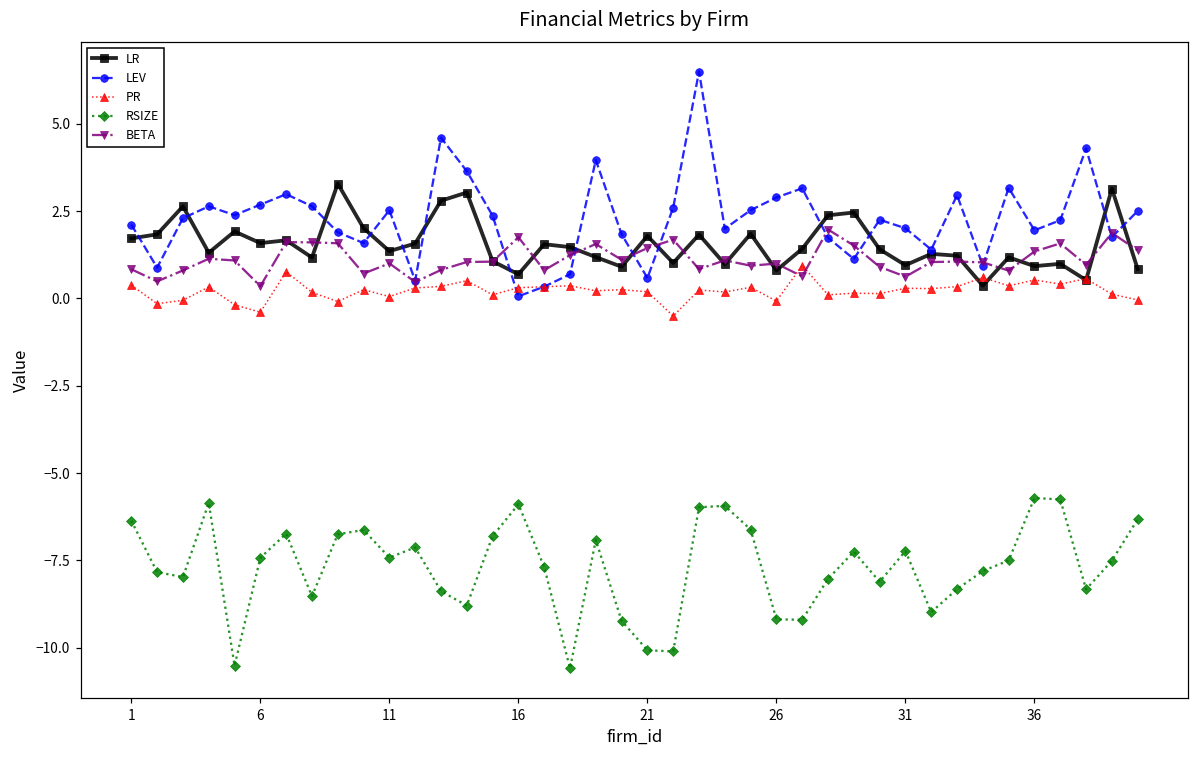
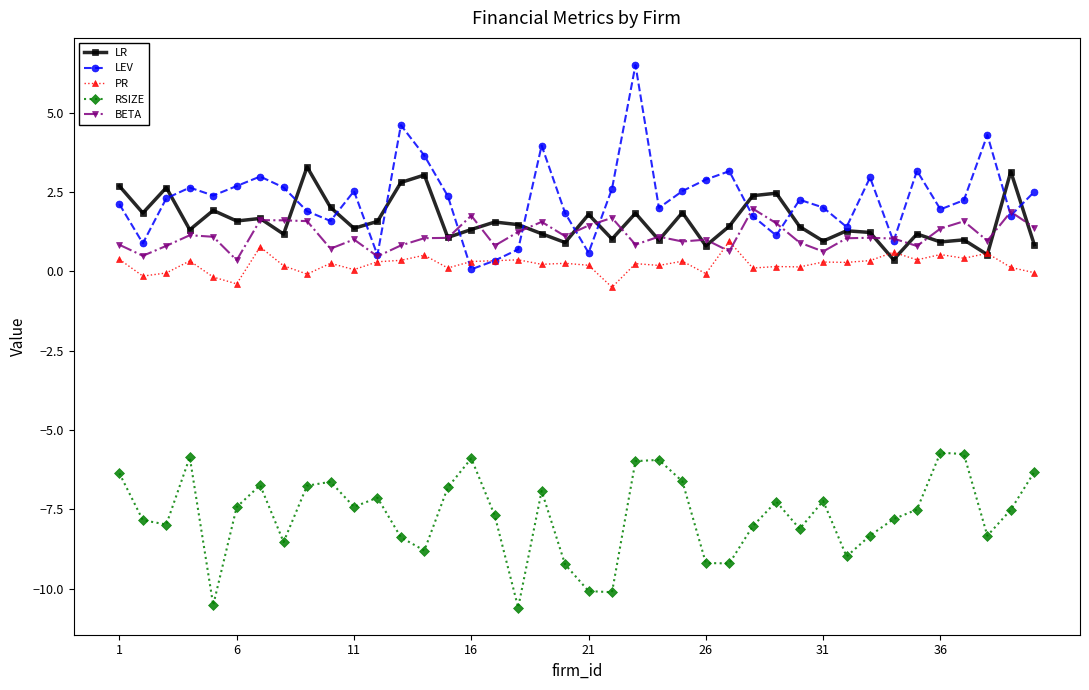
  {
    "LR": {
-     "1": 1.7,
+     "1": 2.7,
      "6": 1.6,
      "11": 1.4,
-     "16": 0.7,
+     "16": 1.3,
      "21": 1.8,
      "26": 0.8,
      "31": 1.0,
      "36": 0.9
    },
    "LEV": {
      "1": 2.1,
      "6": 2.7,
      "11": 2.5,
      "16": 0.1,
      "21": 0.6,
      "26": 2.9,
      "31": 2.0,
      "36": 2.0
    },
    "PR": {
      "1": 0.4,
      "6": -0.4,
      "11": 0.1,
      "16": 0.3,
      "21": 0.2,
      "26": -0.1,
      "31": 0.3,
      "36": 0.5
    },
    "RSIZE": {
      "1": -6.4,
      "6": -7.4,
      "11": -7.4,
      "16": -5.9,
      "21": -10.1,
      "26": -9.2,
      "31": -7.2,
      "36": -5.7
    },
    "BETA": {
      "1": 0.8,
      "6": 0.4,
      "11": 1.0,
      "16": 1.8,
      "21": 1.4,
      "26": 1.0,
      "31": 0.6,
      "36": 1.3
    }
  }
